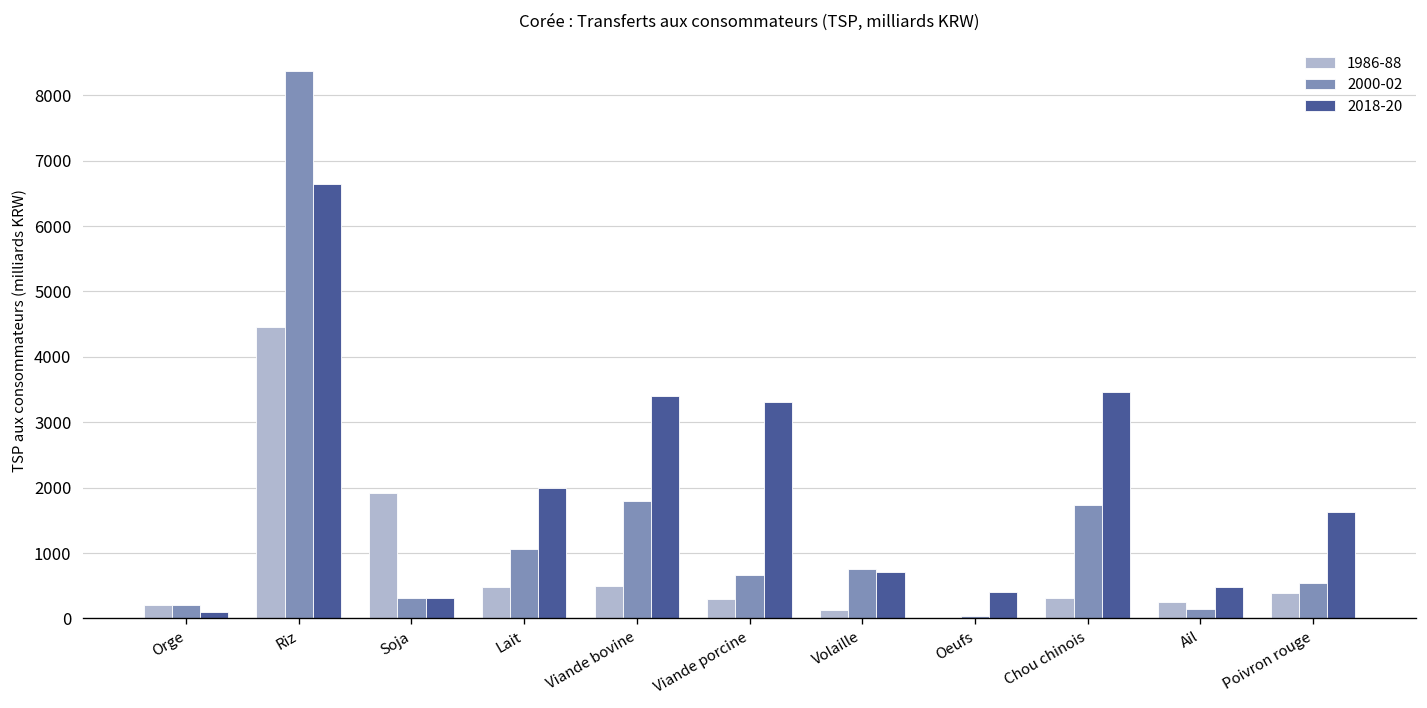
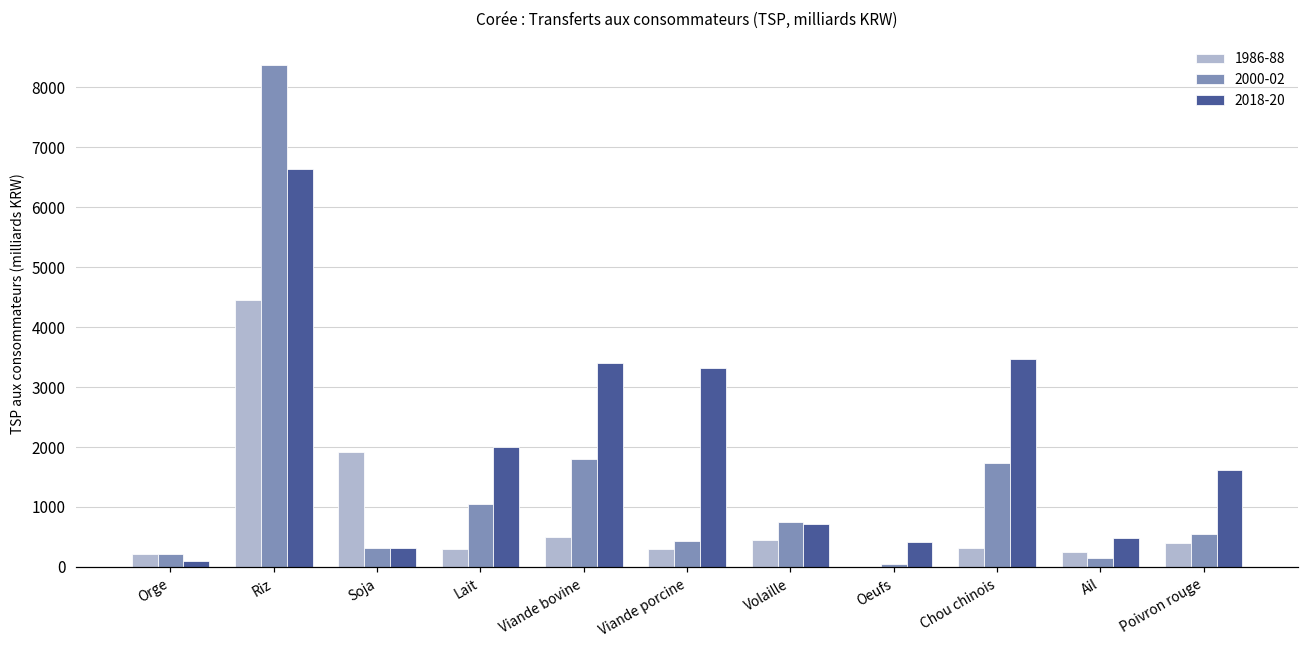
  {
    "1986-88": {
      "Orge": 200,
      "Riz": 4500,
      "Soja": 1900,
-     "Lait": 500,
+     "Lait": 300,
      "Viande bovine": 500,
      "Viande porcine": 300,
-     "Volaille": 100,
+     "Volaille": 400,
      "Chou chinois": 300,
      "Ail": 300,
      "Poivron rouge": 400
    },
    "2000-02": {
      "Orge": 200,
      "Riz": 8400,
      "Soja": 300,
      "Lait": 1100,
      "Viande bovine": 1800,
-     "Viande porcine": 700,
+     "Viande porcine": 400,
      "Volaille": 800,
      "Chou chinois": 1700,
      "Ail": 100,
      "Poivron rouge": 500
    },
    "2018-20": {
      "Orge": 100,
      "Riz": 6600,
      "Soja": 300,
      "Lait": 2000,
      "Viande bovine": 3400,
      "Viande porcine": 3300,
      "Volaille": 700,
      "Oeufs": 400,
      "Chou chinois": 3500,
      "Ail": 500,
      "Poivron rouge": 1600
    }
  }
